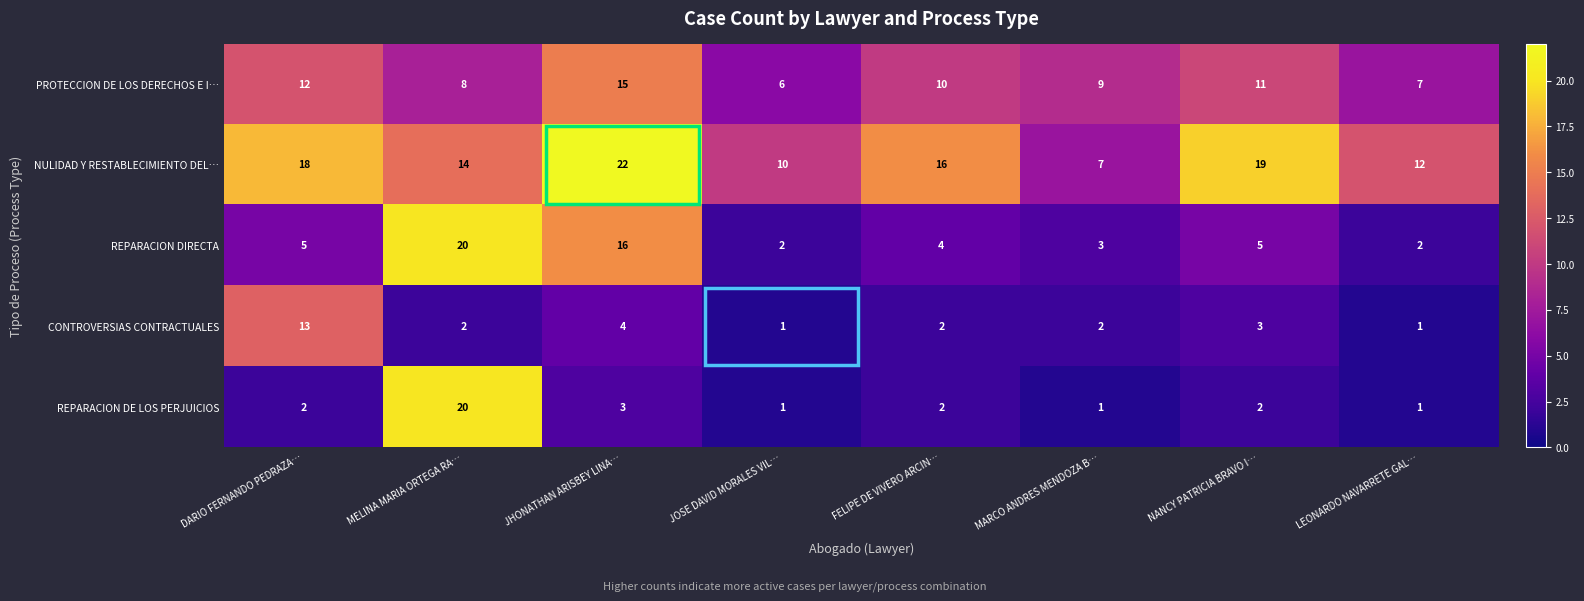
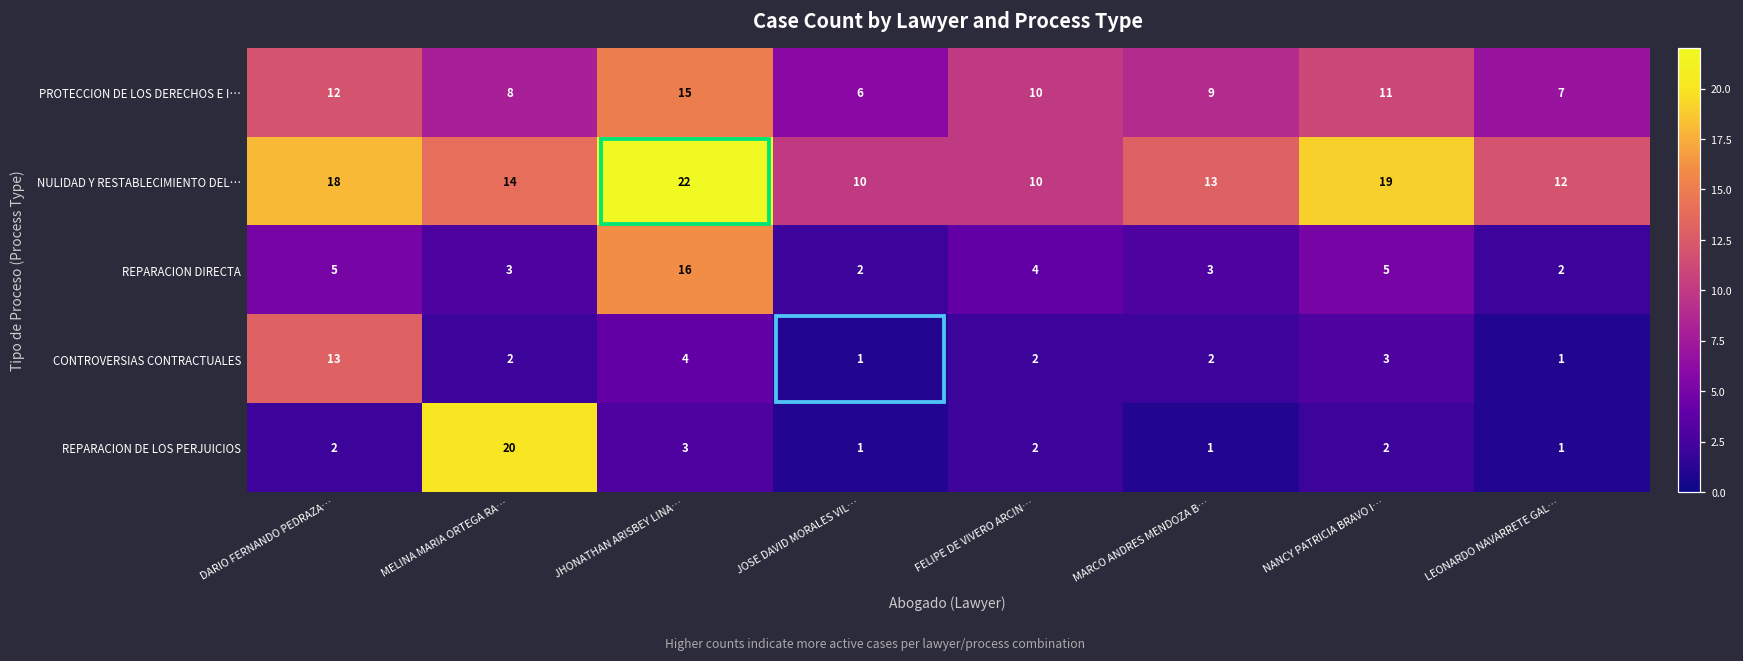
  {
    "PROTECCION DE LOS DERECHOS E I…": {
      "DARIO FERNANDO PEDRAZA…": 12,
      "MELINA MARIA ORTEGA RA…": 8,
      "JHONATHAN ARISBEY LINA…": 15,
      "JOSE DAVID MORALES VIL…": 6,
      "FELIPE DE VIVERO ARCIN…": 10,
      "MARCO ANDRES MENDOZA B…": 9,
      "NANCY PATRICIA BRAVO I…": 11,
      "LEONARDO NAVARRETE GAL…": 7
    },
    "NULIDAD Y RESTABLECIMIENTO DEL…": {
      "DARIO FERNANDO PEDRAZA…": 18,
      "MELINA MARIA ORTEGA RA…": 14,
      "JHONATHAN ARISBEY LINA…": 22,
      "JOSE DAVID MORALES VIL…": 10,
-     "FELIPE DE VIVERO ARCIN…": 16,
-     "MARCO ANDRES MENDOZA B…": 7,
+     "FELIPE DE VIVERO ARCIN…": 10,
+     "MARCO ANDRES MENDOZA B…": 13,
      "NANCY PATRICIA BRAVO I…": 19,
      "LEONARDO NAVARRETE GAL…": 12
    },
    "REPARACION DIRECTA": {
      "DARIO FERNANDO PEDRAZA…": 5,
-     "MELINA MARIA ORTEGA RA…": 20,
+     "MELINA MARIA ORTEGA RA…": 3,
      "JHONATHAN ARISBEY LINA…": 16,
      "JOSE DAVID MORALES VIL…": 2,
      "FELIPE DE VIVERO ARCIN…": 4,
      "MARCO ANDRES MENDOZA B…": 3,
      "NANCY PATRICIA BRAVO I…": 5,
      "LEONARDO NAVARRETE GAL…": 2
    },
    "CONTROVERSIAS CONTRACTUALES": {
      "DARIO FERNANDO PEDRAZA…": 13,
      "MELINA MARIA ORTEGA RA…": 2,
      "JHONATHAN ARISBEY LINA…": 4,
      "JOSE DAVID MORALES VIL…": 1,
      "FELIPE DE VIVERO ARCIN…": 2,
      "MARCO ANDRES MENDOZA B…": 2,
      "NANCY PATRICIA BRAVO I…": 3,
      "LEONARDO NAVARRETE GAL…": 1
    },
    "REPARACION DE LOS PERJUICIOS": {
      "DARIO FERNANDO PEDRAZA…": 2,
      "MELINA MARIA ORTEGA RA…": 20,
      "JHONATHAN ARISBEY LINA…": 3,
      "JOSE DAVID MORALES VIL…": 1,
      "FELIPE DE VIVERO ARCIN…": 2,
      "MARCO ANDRES MENDOZA B…": 1,
      "NANCY PATRICIA BRAVO I…": 2,
      "LEONARDO NAVARRETE GAL…": 1
    }
  }
